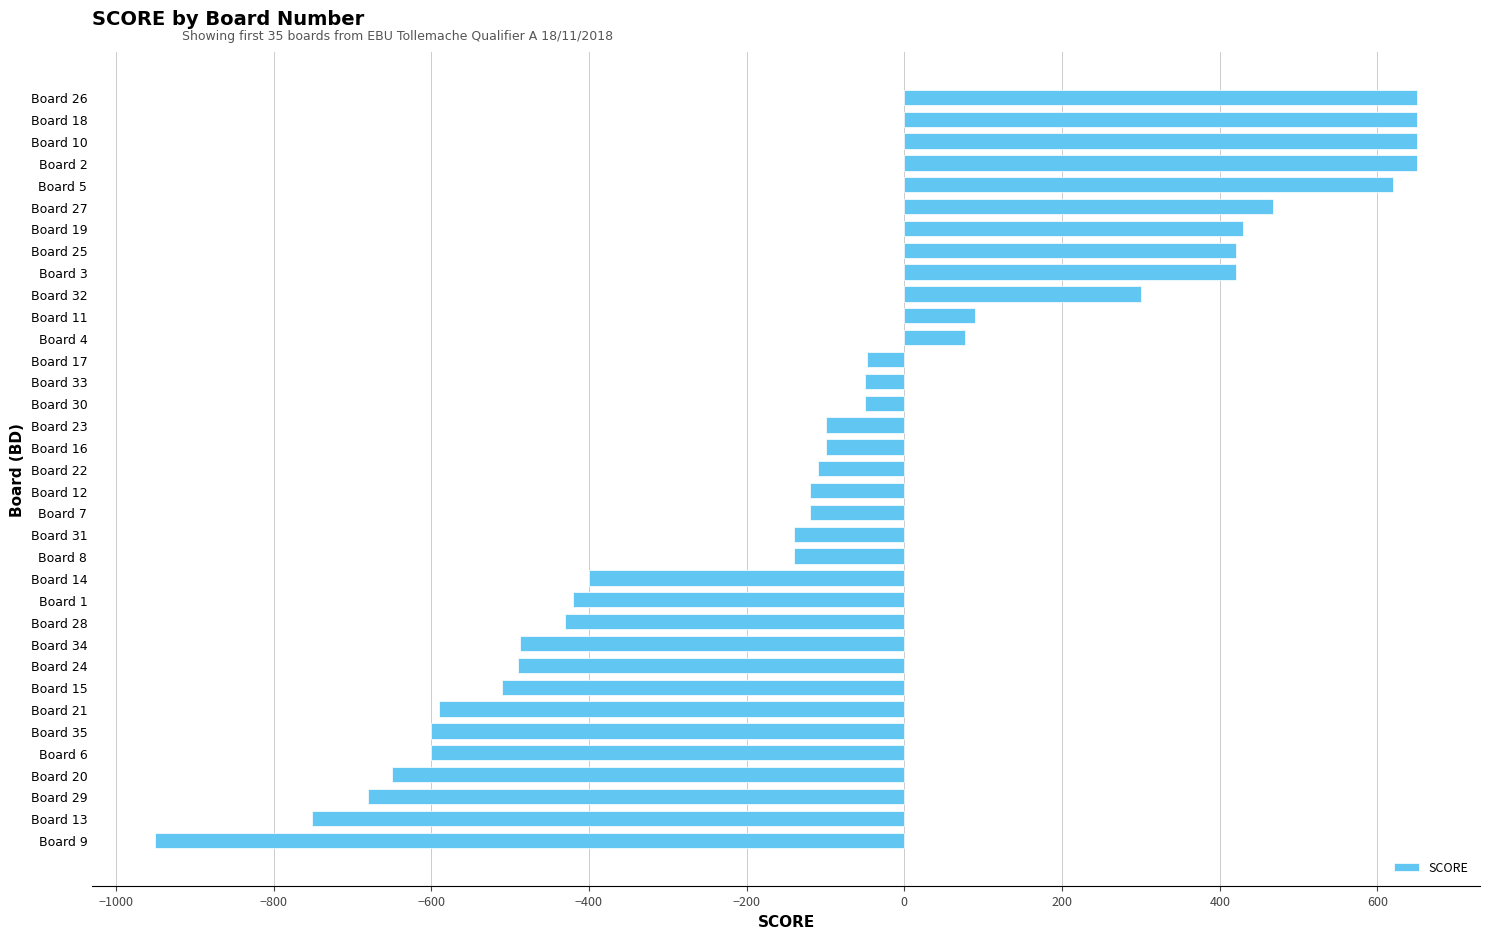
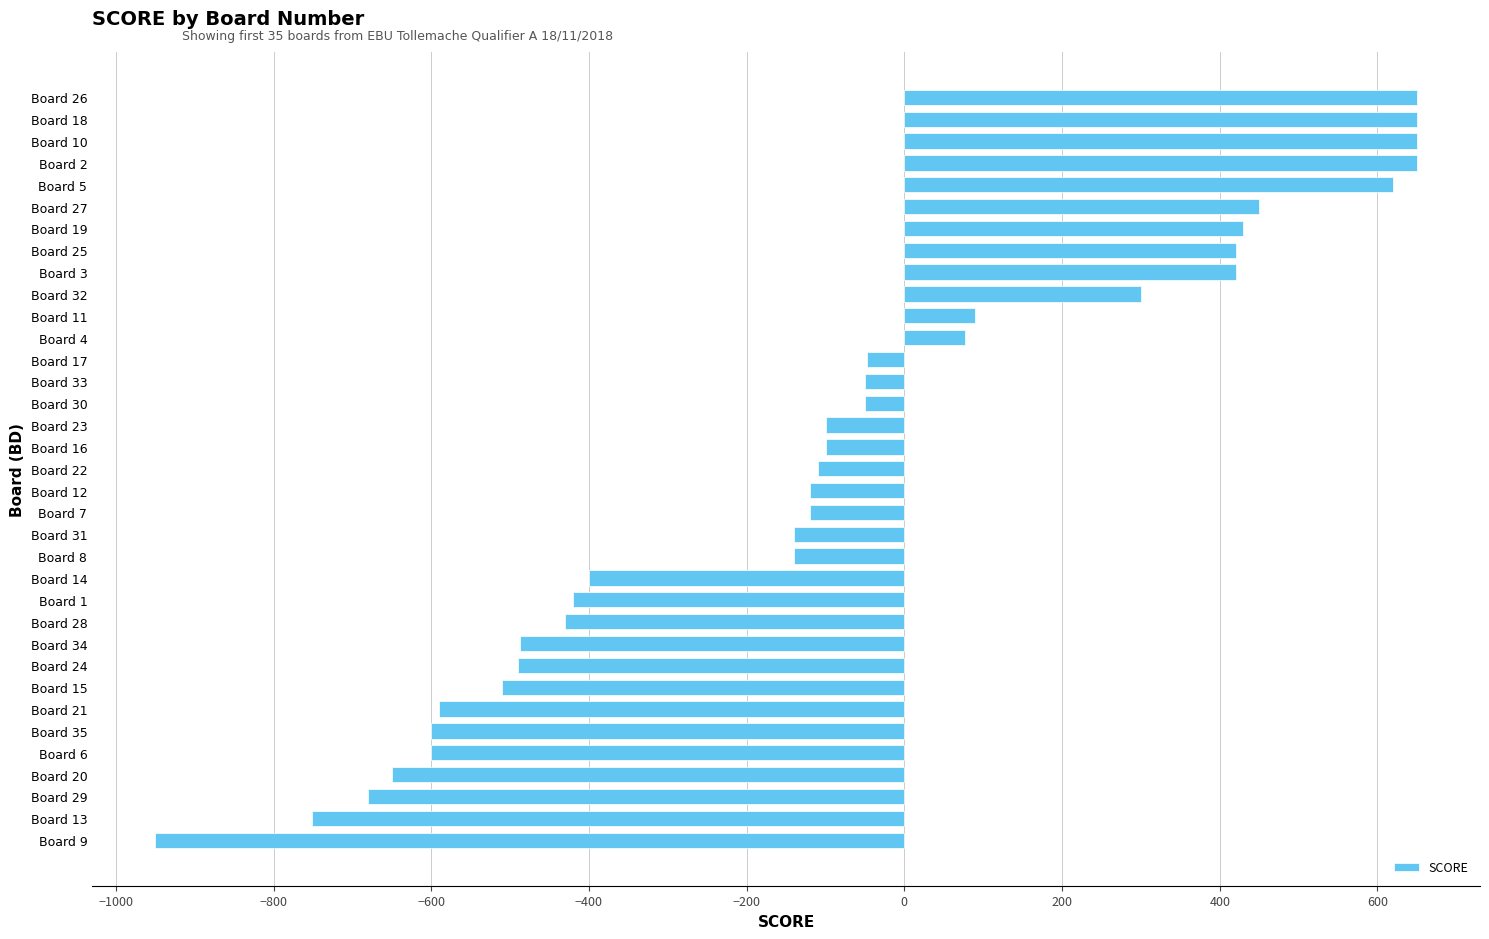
  {
    "Board 26": 650,
    "Board 18": 650,
    "Board 10": 650,
    "Board 2": 650,
    "Board 5": 620,
-   "Board 27": 470,
+   "Board 27": 450,
    "Board 19": 430,
    "Board 25": 420,
    "Board 3": 420,
    "Board 32": 300,
    "Board 11": 90,
    "Board 4": 80,
    "Board 17": -50,
    "Board 33": -50,
    "Board 30": -50,
    "Board 23": -100,
    "Board 16": -100,
    "Board 22": -110,
    "Board 12": -120,
    "Board 7": -120,
    "Board 31": -140,
    "Board 8": -140,
    "Board 14": -400,
    "Board 1": -420,
    "Board 28": -430,
    "Board 34": -490,
    "Board 24": -490,
    "Board 15": -510,
    "Board 21": -590,
    "Board 35": -600,
    "Board 6": -600,
    "Board 20": -650,
    "Board 29": -680,
    "Board 13": -750,
    "Board 9": -950
  }
